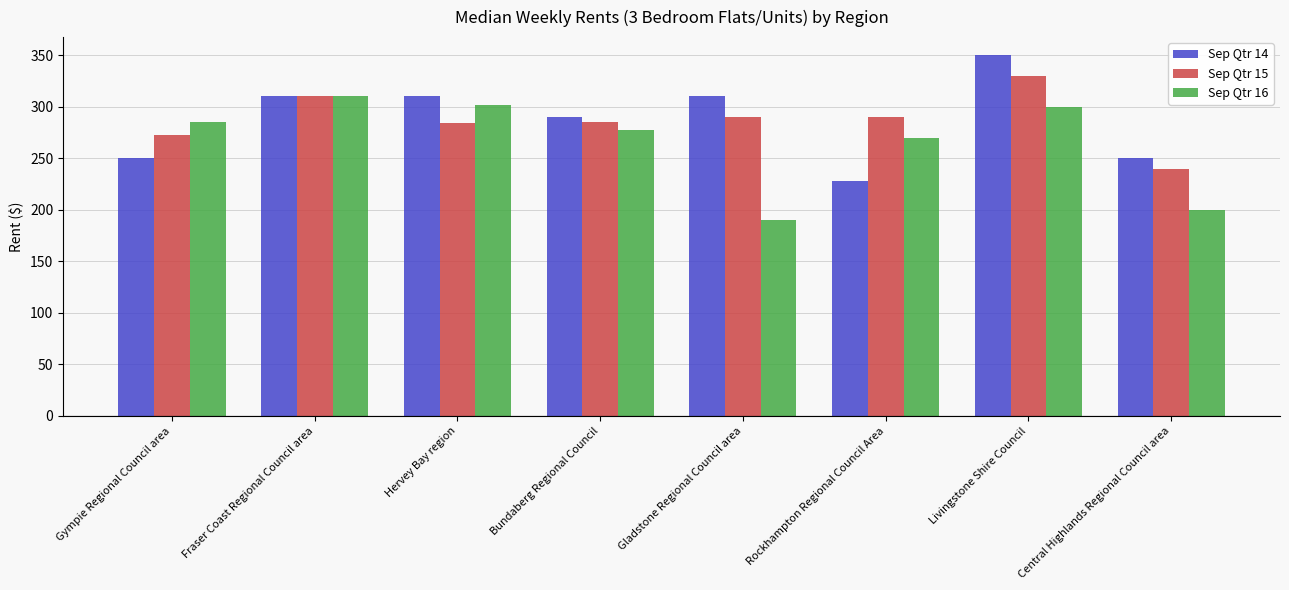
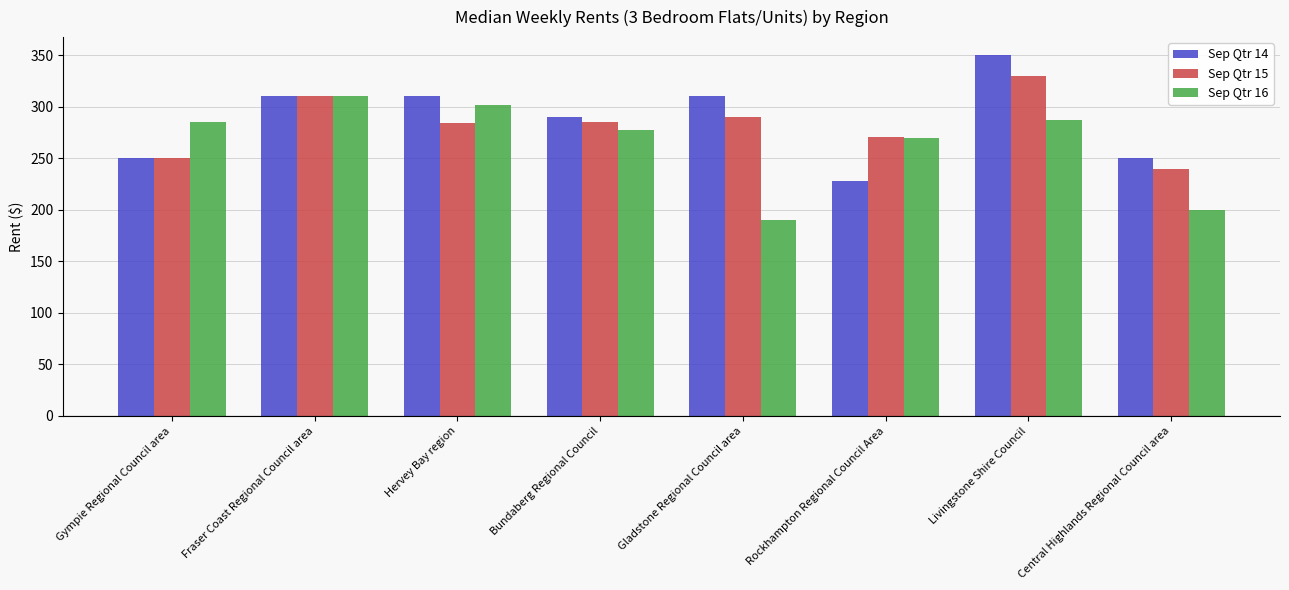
  {
    "Sep Qtr 14": {
      "Gympie Regional Council area": 250,
      "Fraser Coast Regional Council area": 310,
      "Hervey Bay region": 310,
      "Bundaberg Regional Council": 290,
      "Gladstone Regional Council area": 310,
      "Rockhampton Regional Council Area": 228,
      "Livingstone Shire Council": 350,
      "Central Highlands Regional Council area": 250
    },
    "Sep Qtr 15": {
-     "Gympie Regional Council area": 273,
+     "Gympie Regional Council area": 250,
      "Fraser Coast Regional Council area": 310,
      "Hervey Bay region": 284,
      "Bundaberg Regional Council": 285,
      "Gladstone Regional Council area": 290,
-     "Rockhampton Regional Council Area": 290,
+     "Rockhampton Regional Council Area": 271,
      "Livingstone Shire Council": 330,
      "Central Highlands Regional Council area": 240
    },
    "Sep Qtr 16": {
      "Gympie Regional Council area": 285,
      "Fraser Coast Regional Council area": 310,
      "Hervey Bay region": 302,
      "Bundaberg Regional Council": 278,
      "Gladstone Regional Council area": 190,
      "Rockhampton Regional Council Area": 270,
-     "Livingstone Shire Council": 300,
+     "Livingstone Shire Council": 287,
      "Central Highlands Regional Council area": 200
    }
  }
